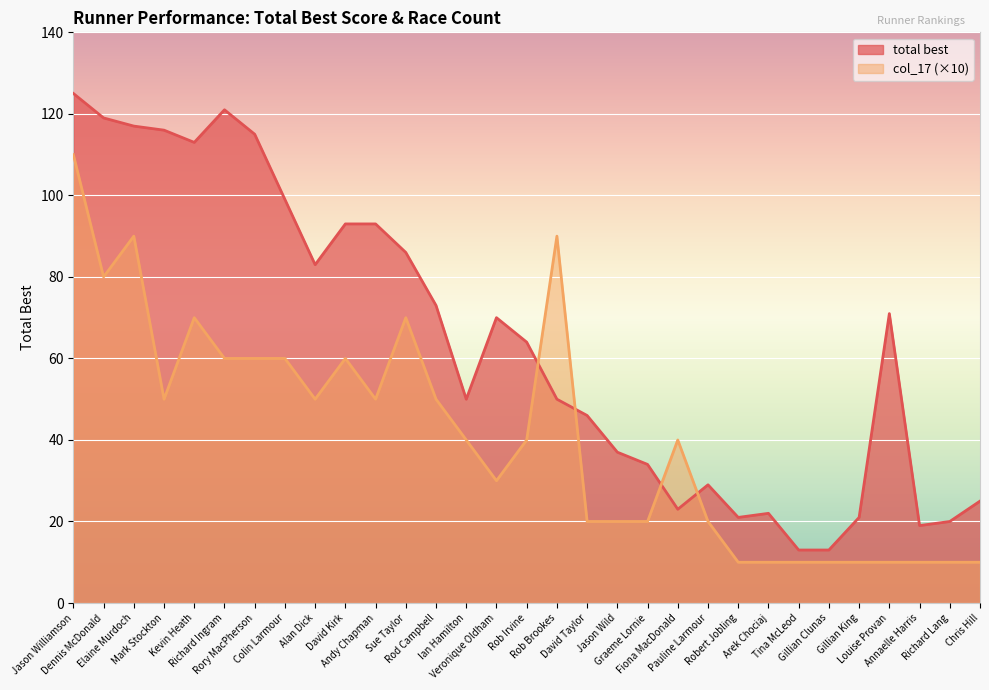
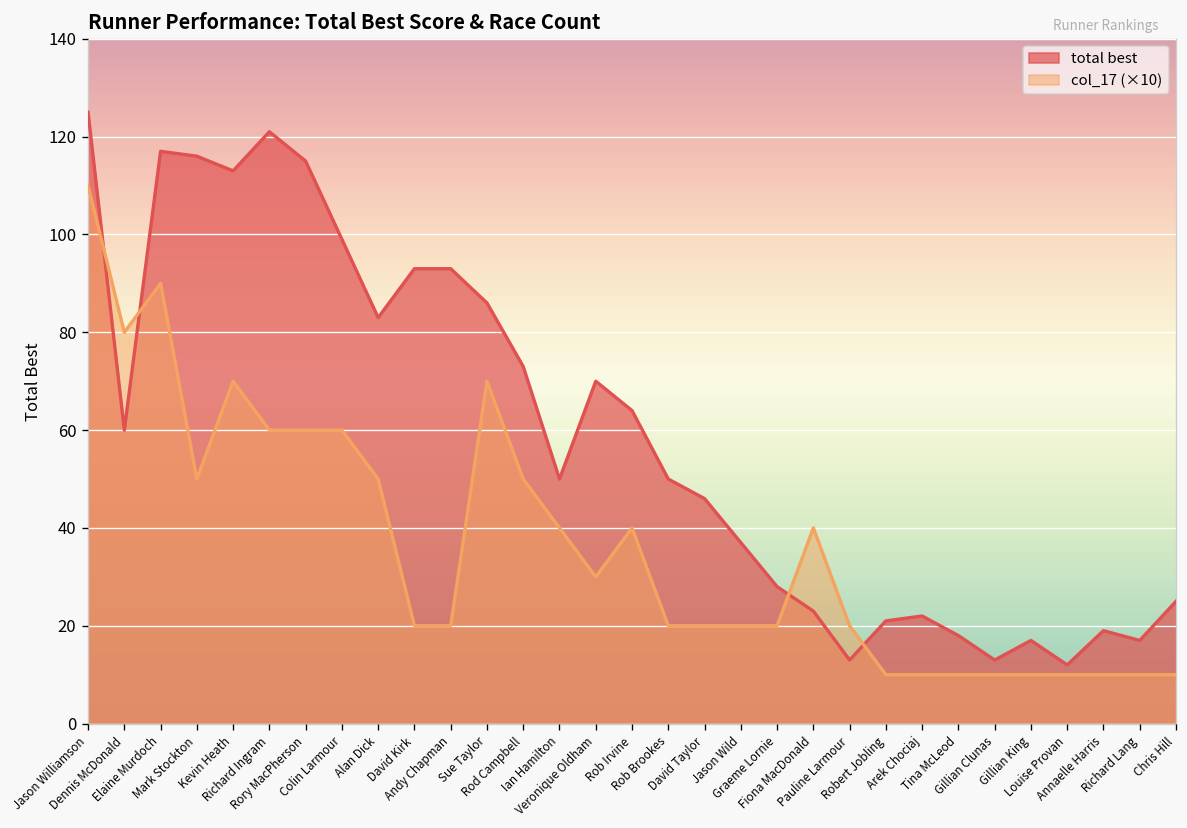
  {
    "total best": {
      "Jason Williamson": 125,
-     "Dennis McDonald": 119,
+     "Dennis McDonald": 60,
      "Elaine Murdoch": 117,
      "Mark Stockton": 116,
      "Kevin Heath": 113,
      "Richard Ingram": 121,
      "Rory MacPherson": 115,
      "Colin Larmour": 99,
      "Alan Dick": 83,
      "David Kirk": 93,
      "Andy Chapman": 93,
      "Sue Taylor": 86,
      "Rod Campbell": 73,
      "Ian Hamilton": 50,
      "Veronique Oldham": 70,
      "Rob Irvine": 64,
      "Rob Brookes": 50,
      "David Taylor": 46,
      "Jason Wild": 37,
-     "Graeme Lornie": 34,
+     "Graeme Lornie": 28,
      "Fiona MacDonald": 23,
-     "Pauline Larmour": 29,
+     "Pauline Larmour": 13,
      "Robert Jobling": 21,
      "Arek Chociaj": 22,
-     "Tina McLeod": 13,
+     "Tina McLeod": 18,
      "Gillian Clunas": 13,
-     "Gillian King": 21,
-     "Louise Provan": 71,
+     "Gillian King": 17,
+     "Louise Provan": 12,
      "Annaelle Harris": 19,
-     "Richard Lang": 20,
+     "Richard Lang": 17,
      "Chris Hill": 25
    },
    "col_17 (×10)": {
      "Jason Williamson": 110,
      "Dennis McDonald": 80,
      "Elaine Murdoch": 90,
      "Mark Stockton": 50,
      "Kevin Heath": 70,
      "Richard Ingram": 60,
      "Rory MacPherson": 60,
      "Colin Larmour": 60,
      "Alan Dick": 50,
-     "David Kirk": 60,
-     "Andy Chapman": 50,
+     "David Kirk": 20,
+     "Andy Chapman": 20,
      "Sue Taylor": 70,
      "Rod Campbell": 50,
      "Ian Hamilton": 40,
      "Veronique Oldham": 30,
      "Rob Irvine": 40,
-     "Rob Brookes": 90,
+     "Rob Brookes": 20,
      "David Taylor": 20,
      "Jason Wild": 20,
      "Graeme Lornie": 20,
      "Fiona MacDonald": 40,
      "Pauline Larmour": 20,
      "Robert Jobling": 10,
      "Arek Chociaj": 10,
      "Tina McLeod": 10,
      "Gillian Clunas": 10,
      "Gillian King": 10,
      "Louise Provan": 10,
      "Annaelle Harris": 10,
      "Richard Lang": 10,
      "Chris Hill": 10
    }
  }
